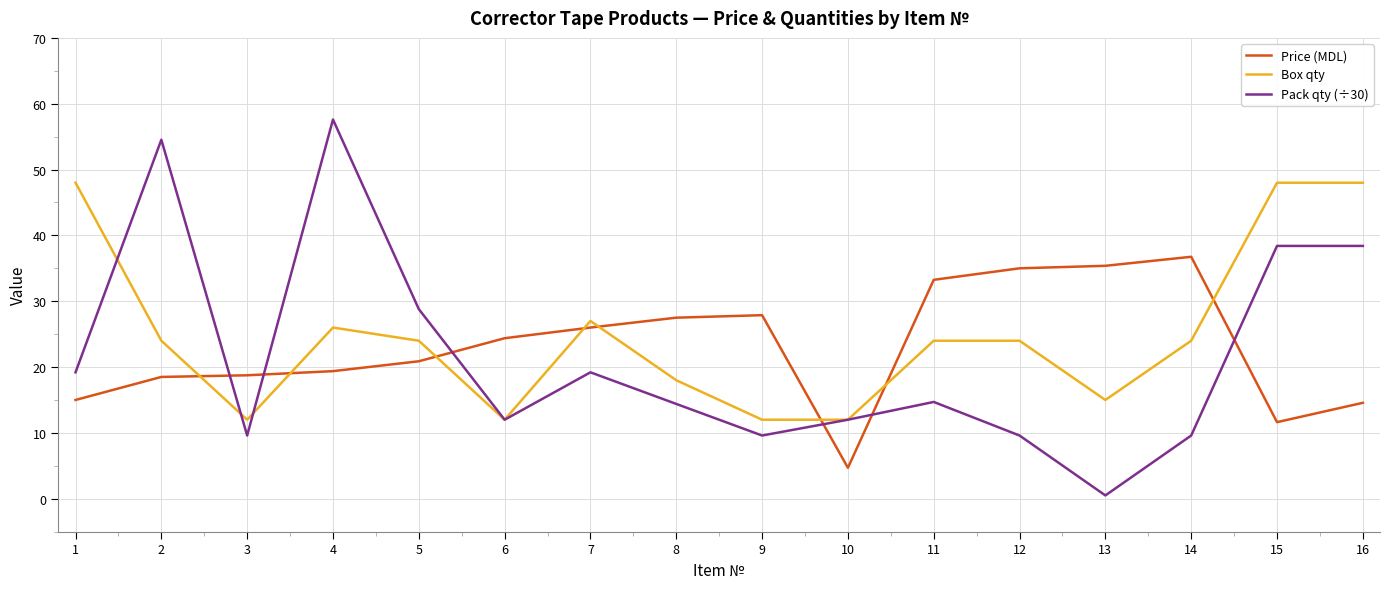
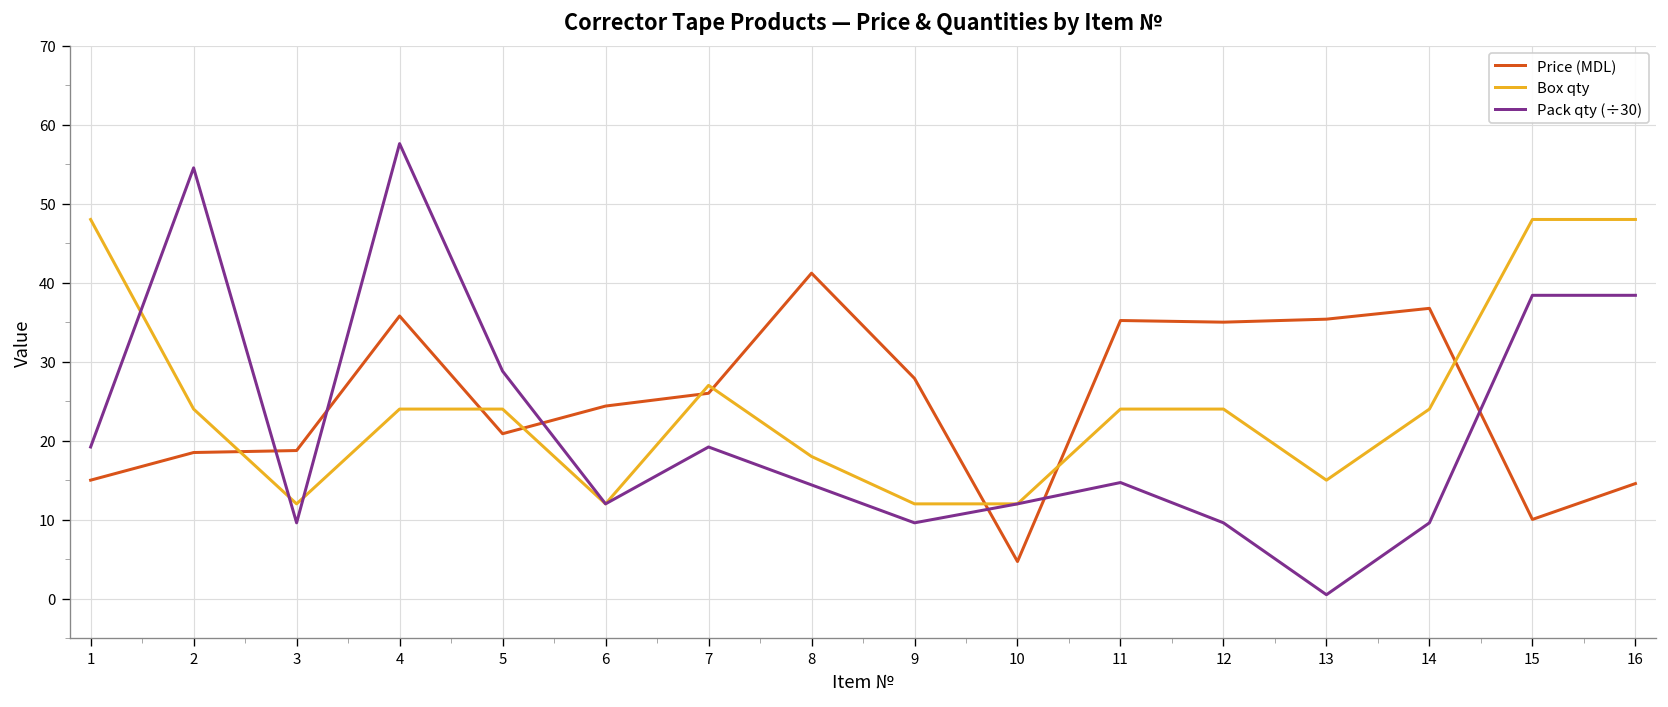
  {
    "Price (MDL)": {
      "1": 15,
      "2": 19,
      "3": 19,
-     "4": 19,
+     "4": 36,
      "5": 21,
      "6": 24,
      "7": 26,
-     "8": 28,
+     "8": 41,
      "9": 28,
      "10": 5,
-     "11": 33,
+     "11": 35,
      "12": 35,
      "13": 35,
      "14": 37,
-     "15": 12,
+     "15": 10,
      "16": 15
    },
    "Box qty": {
      "1": 48,
      "2": 24,
      "3": 12,
-     "4": 26,
+     "4": 24,
      "5": 24,
      "7": 27,
      "8": 18,
      "9": 12,
      "11": 24,
      "12": 24,
      "13": 15,
      "14": 24,
      "15": 48,
      "16": 48
    },
    "Pack qty (÷30)": {
      "1": 19,
      "2": 55,
      "3": 10,
      "4": 58,
      "5": 29,
      "7": 19,
      "8": 14,
      "9": 10,
      "11": 15,
      "12": 10,
      "13": 1,
      "14": 10,
      "15": 38,
      "16": 38
    }
  }
